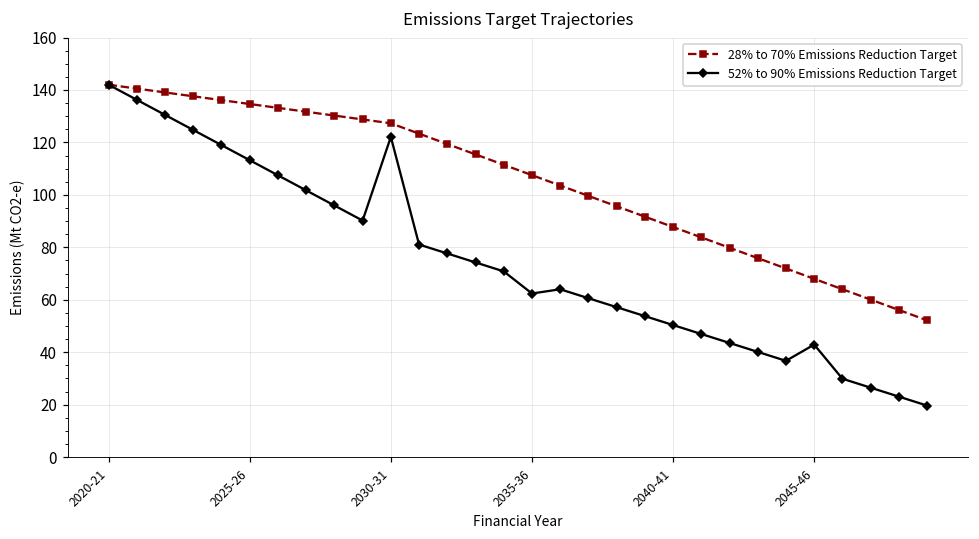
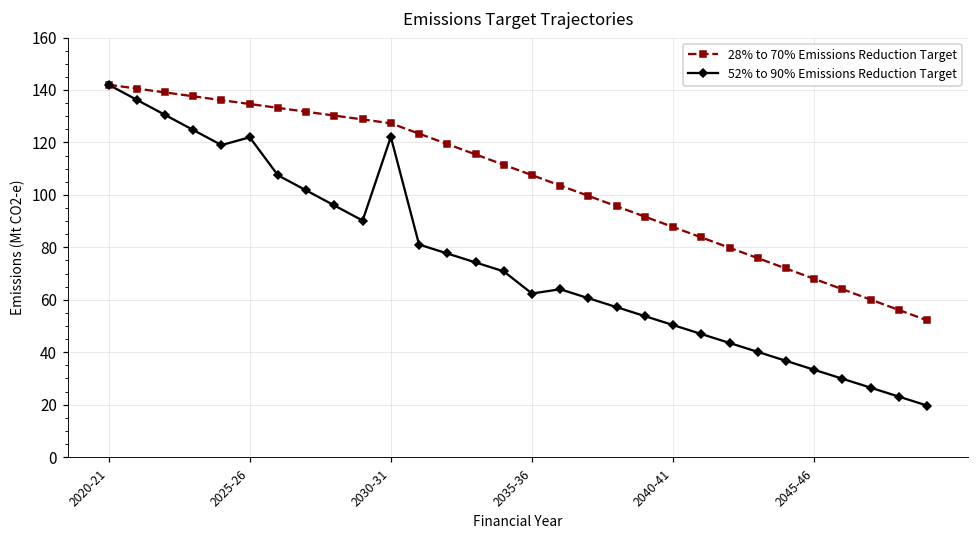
  {
    "28% to 70% Emissions Reduction Target": {
      "2025-26": 135,
      "2030-31": 127,
      "2035-36": 108,
      "2040-41": 88,
      "2045-46": 68
    },
    "52% to 90% Emissions Reduction Target": {
-     "2025-26": 113,
+     "2025-26": 122,
      "2030-31": 122,
      "2035-36": 62,
      "2040-41": 50,
-     "2045-46": 43
+     "2045-46": 33
    }
  }
